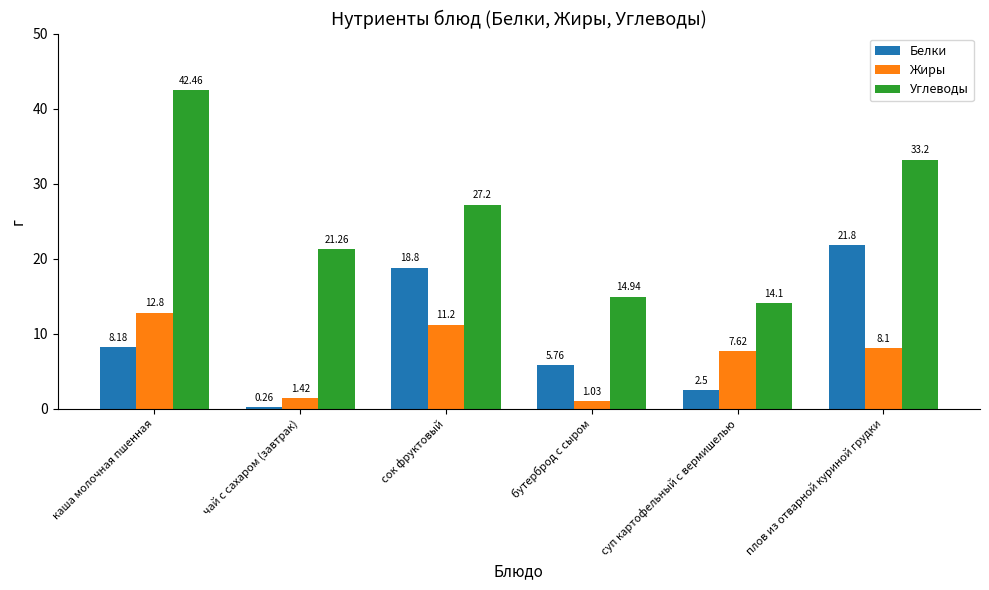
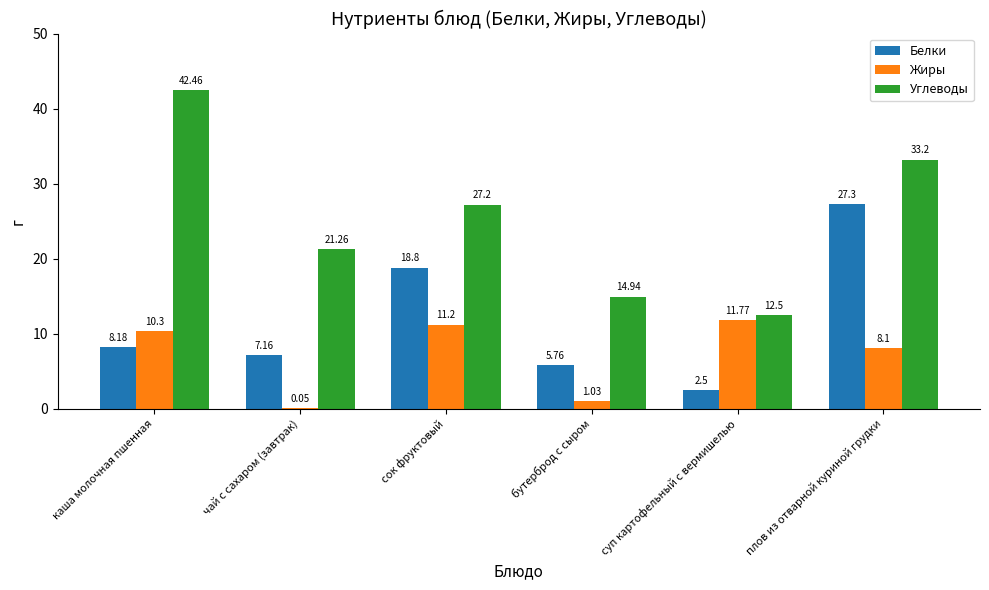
  {
    "Белки": {
      "каша молочная пшенная": 8.18,
-     "чай с сахаром (завтрак)": 0.26,
+     "чай с сахаром (завтрак)": 7.16,
      "сок фруктовый": 18.8,
      "бутерброд с сыром": 5.76,
      "суп картофельный с вермишелью": 2.5,
-     "плов из отварной куриной грудки": 21.8
+     "плов из отварной куриной грудки": 27.3
    },
    "Жиры": {
-     "каша молочная пшенная": 12.8,
-     "чай с сахаром (завтрак)": 1.42,
+     "каша молочная пшенная": 10.3,
+     "чай с сахаром (завтрак)": 0.05,
      "сок фруктовый": 11.2,
      "бутерброд с сыром": 1.03,
-     "суп картофельный с вермишелью": 7.62,
+     "суп картофельный с вермишелью": 11.77,
      "плов из отварной куриной грудки": 8.1
    },
    "Углеводы": {
      "каша молочная пшенная": 42.46,
      "чай с сахаром (завтрак)": 21.26,
      "сок фруктовый": 27.2,
      "бутерброд с сыром": 14.94,
-     "суп картофельный с вермишелью": 14.1,
+     "суп картофельный с вермишелью": 12.5,
      "плов из отварной куриной грудки": 33.2
    }
  }
